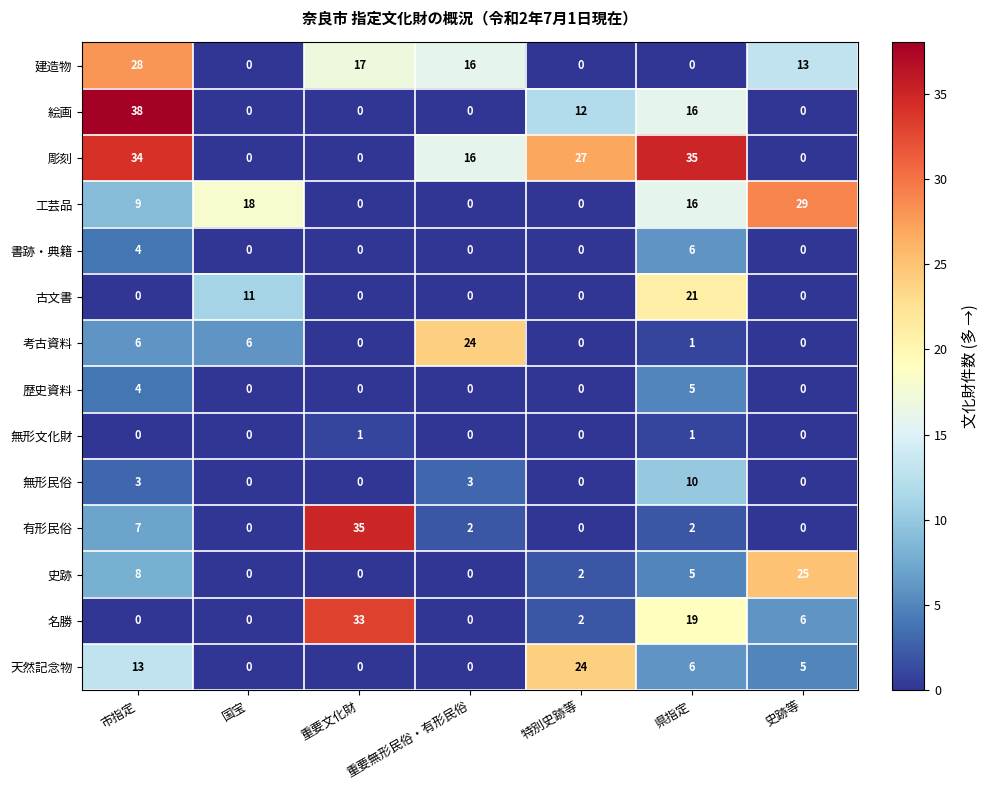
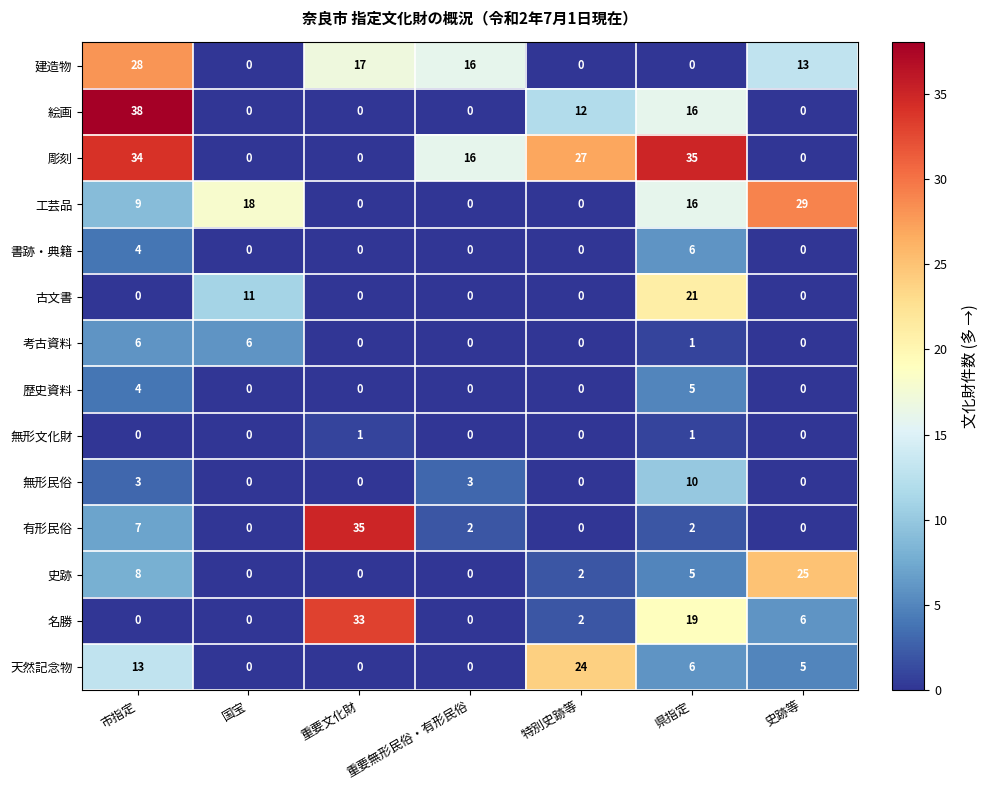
  {
    "建造物": {
      "市指定": 28,
      "国宝": 0,
      "重要文化財": 17,
      "重要無形民俗・有形民俗": 16,
      "特別史跡等": 0,
      "県指定": 0,
      "史跡等": 13
    },
    "絵画": {
      "市指定": 38,
      "国宝": 0,
      "重要文化財": 0,
      "重要無形民俗・有形民俗": 0,
      "特別史跡等": 12,
      "県指定": 16,
      "史跡等": 0
    },
    "彫刻": {
      "市指定": 34,
      "国宝": 0,
      "重要文化財": 0,
      "重要無形民俗・有形民俗": 16,
      "特別史跡等": 27,
      "県指定": 35,
      "史跡等": 0
    },
    "工芸品": {
      "市指定": 9,
      "国宝": 18,
      "重要文化財": 0,
      "重要無形民俗・有形民俗": 0,
      "特別史跡等": 0,
      "県指定": 16,
      "史跡等": 29
    },
    "書跡・典籍": {
      "市指定": 4,
      "国宝": 0,
      "重要文化財": 0,
      "重要無形民俗・有形民俗": 0,
      "特別史跡等": 0,
      "県指定": 6,
      "史跡等": 0
    },
    "古文書": {
      "市指定": 0,
      "国宝": 11,
      "重要文化財": 0,
      "重要無形民俗・有形民俗": 0,
      "特別史跡等": 0,
      "県指定": 21,
      "史跡等": 0
    },
    "考古資料": {
      "市指定": 6,
      "国宝": 6,
      "重要文化財": 0,
-     "重要無形民俗・有形民俗": 24,
+     "重要無形民俗・有形民俗": 0,
      "特別史跡等": 0,
      "県指定": 1,
      "史跡等": 0
    },
    "歴史資料": {
      "市指定": 4,
      "国宝": 0,
      "重要文化財": 0,
      "重要無形民俗・有形民俗": 0,
      "特別史跡等": 0,
      "県指定": 5,
      "史跡等": 0
    },
    "無形文化財": {
      "市指定": 0,
      "国宝": 0,
      "重要文化財": 1,
      "重要無形民俗・有形民俗": 0,
      "特別史跡等": 0,
      "県指定": 1,
      "史跡等": 0
    },
    "無形民俗": {
      "市指定": 3,
      "国宝": 0,
      "重要文化財": 0,
      "重要無形民俗・有形民俗": 3,
      "特別史跡等": 0,
      "県指定": 10,
      "史跡等": 0
    },
    "有形民俗": {
      "市指定": 7,
      "国宝": 0,
      "重要文化財": 35,
      "重要無形民俗・有形民俗": 2,
      "特別史跡等": 0,
      "県指定": 2,
      "史跡等": 0
    },
    "史跡": {
      "市指定": 8,
      "国宝": 0,
      "重要文化財": 0,
      "重要無形民俗・有形民俗": 0,
      "特別史跡等": 2,
      "県指定": 5,
      "史跡等": 25
    },
    "名勝": {
      "市指定": 0,
      "国宝": 0,
      "重要文化財": 33,
      "重要無形民俗・有形民俗": 0,
      "特別史跡等": 2,
      "県指定": 19,
      "史跡等": 6
    },
    "天然記念物": {
      "市指定": 13,
      "国宝": 0,
      "重要文化財": 0,
      "重要無形民俗・有形民俗": 0,
      "特別史跡等": 24,
      "県指定": 6,
      "史跡等": 5
    }
  }
